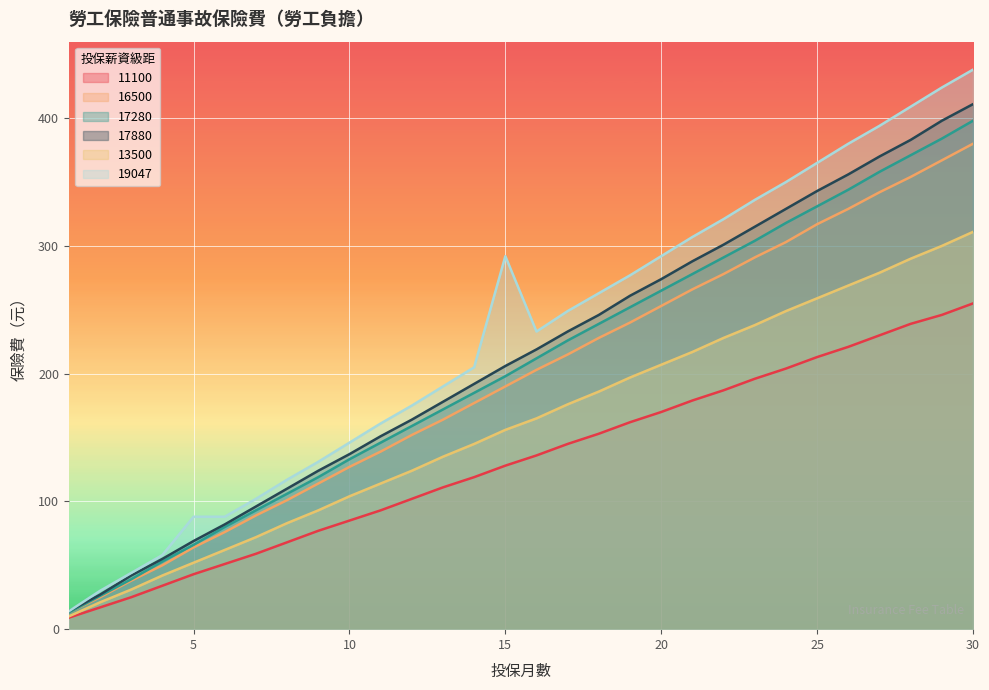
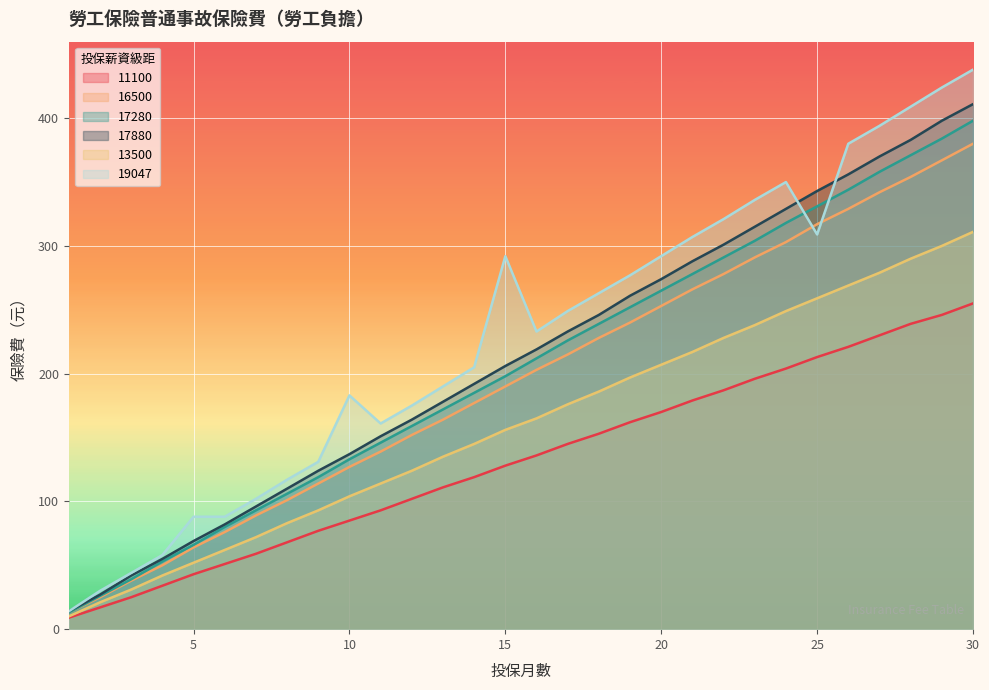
  {
    "19047": {
      "5": 88,
-     "10": 146,
+     "10": 183,
      "15": 292,
      "20": 292,
-     "25": 365,
+     "25": 309,
      "30": 438
    }
  }
